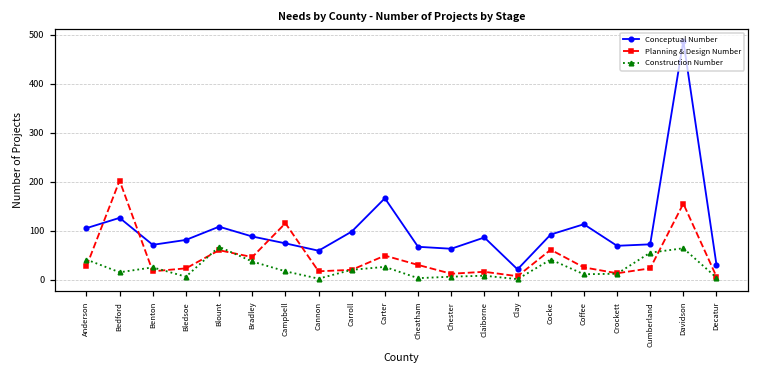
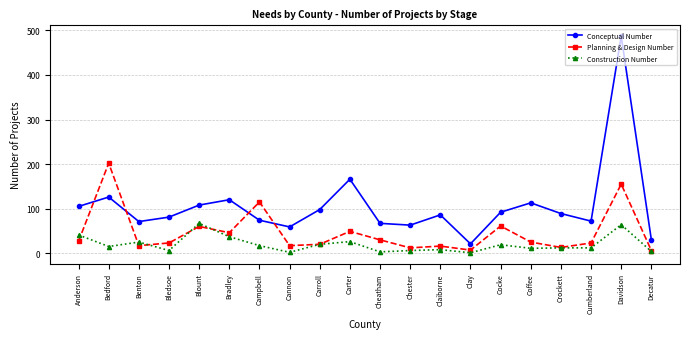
  {
    "Conceptual Number": {
      "Anderson": 110,
      "Bedford": 130,
      "Benton": 70,
      "Bledsoe": 80,
      "Blount": 110,
-     "Bradley": 90,
+     "Bradley": 120,
      "Campbell": 70,
      "Cannon": 60,
      "Carroll": 100,
      "Carter": 170,
      "Cheatham": 70,
      "Chester": 60,
      "Claiborne": 90,
      "Clay": 20,
      "Cocke": 90,
      "Coffee": 110,
-     "Crockett": 70,
+     "Crockett": 90,
      "Cumberland": 70,
      "Decatur": 30
    },
    "Planning & Design Number": {
      "Anderson": 30,
      "Bedford": 200,
      "Benton": 20,
      "Bledsoe": 20,
      "Blount": 60,
      "Bradley": 50,
      "Campbell": 120,
      "Cannon": 20,
      "Carter": 50,
      "Cheatham": 30,
      "Chester": 10,
      "Claiborne": 20,
      "Clay": 10,
      "Cocke": 60,
      "Coffee": 30,
      "Cumberland": 20,
      "Davidson": 160
    },
    "Construction Number": {
      "Anderson": 40,
      "Bedford": 20,
      "Benton": 30,
      "Bledsoe": 10,
      "Blount": 70,
      "Bradley": 40,
      "Campbell": 20,
      "Cannon": 0,
      "Carter": 30,
      "Cheatham": 0,
      "Chester": 10,
      "Claiborne": 10,
      "Clay": 0,
-     "Cocke": 40,
+     "Cocke": 20,
      "Coffee": 10,
-     "Cumberland": 60,
+     "Cumberland": 10,
      "Davidson": 60
    }
  }
